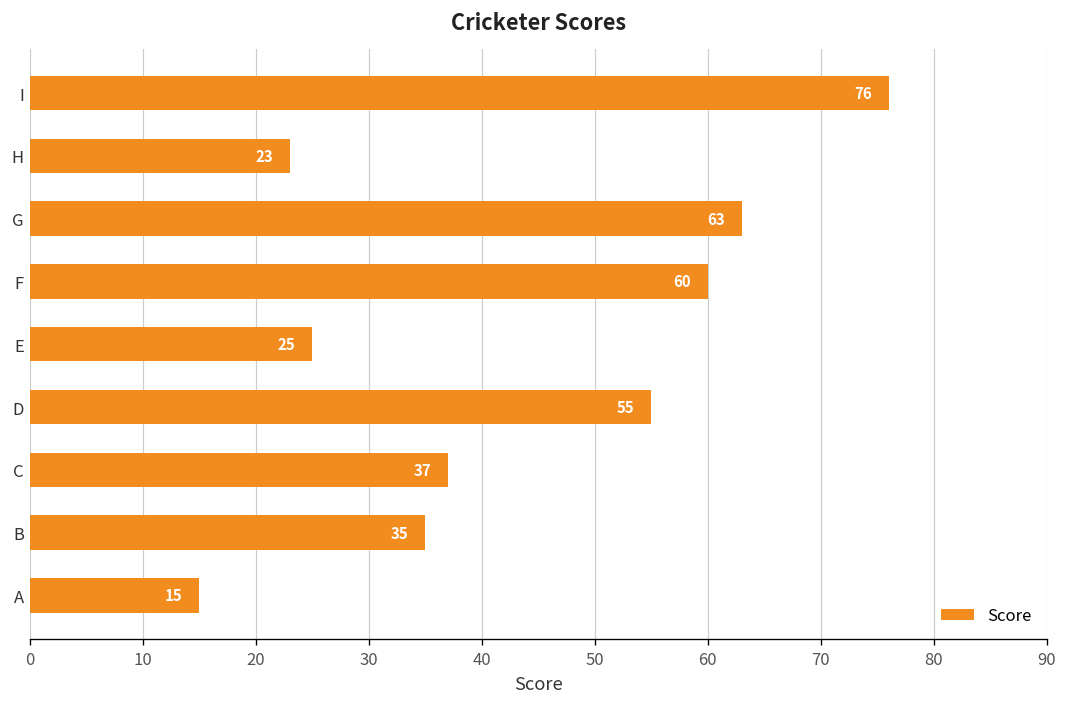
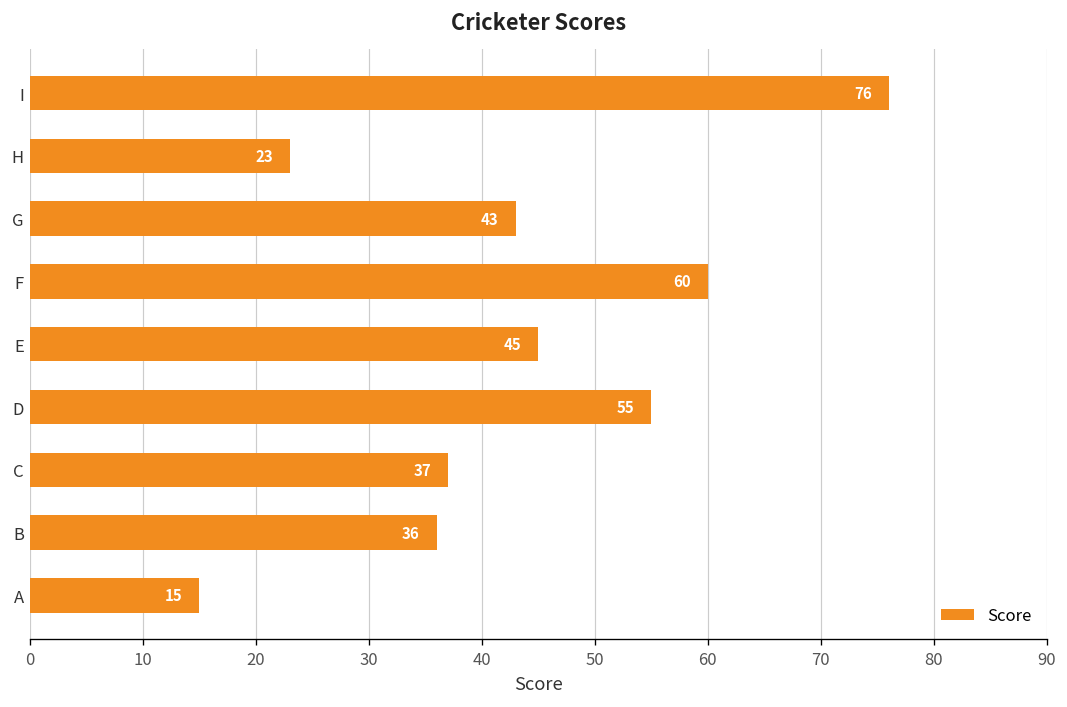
  {
    "I": 76,
    "H": 23,
-   "G": 63,
+   "G": 43,
    "F": 60,
-   "E": 25,
+   "E": 45,
    "D": 55,
    "C": 37,
-   "B": 35,
+   "B": 36,
    "A": 15
  }
